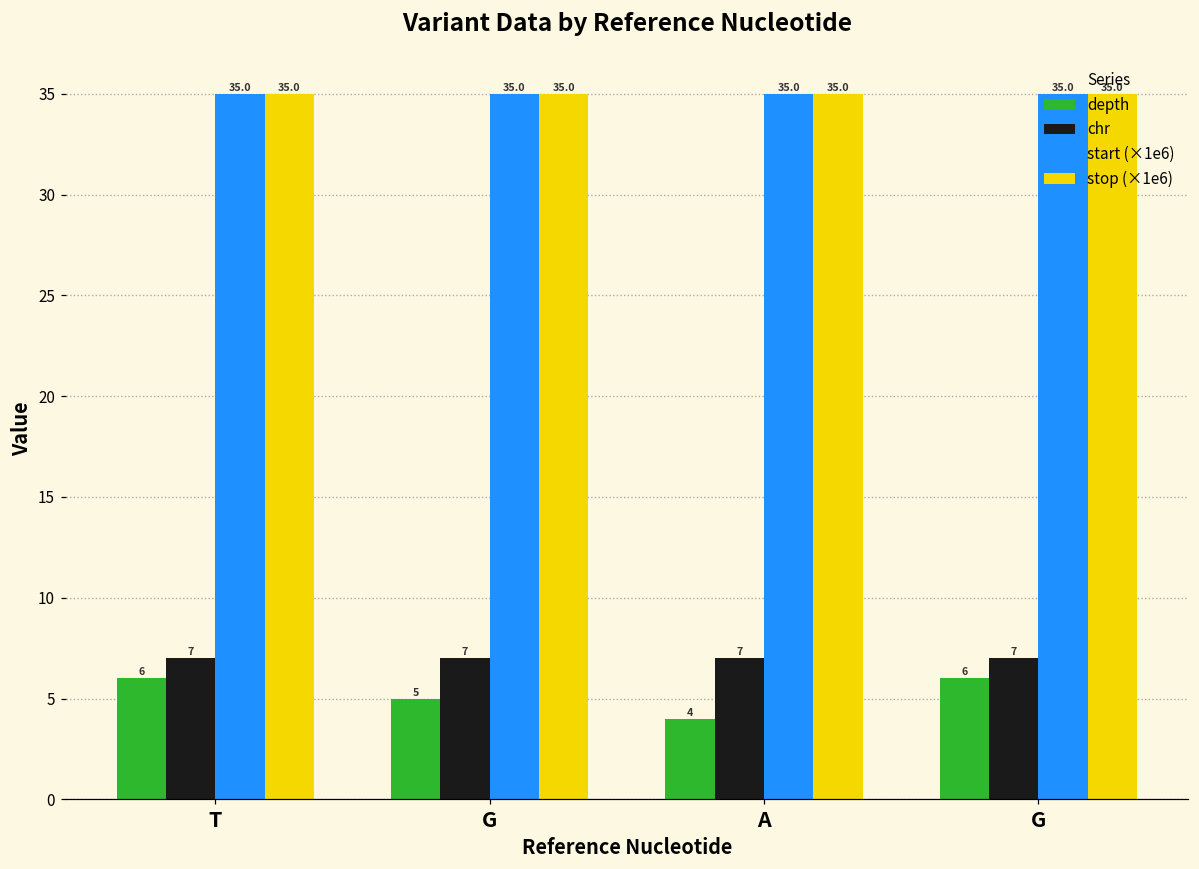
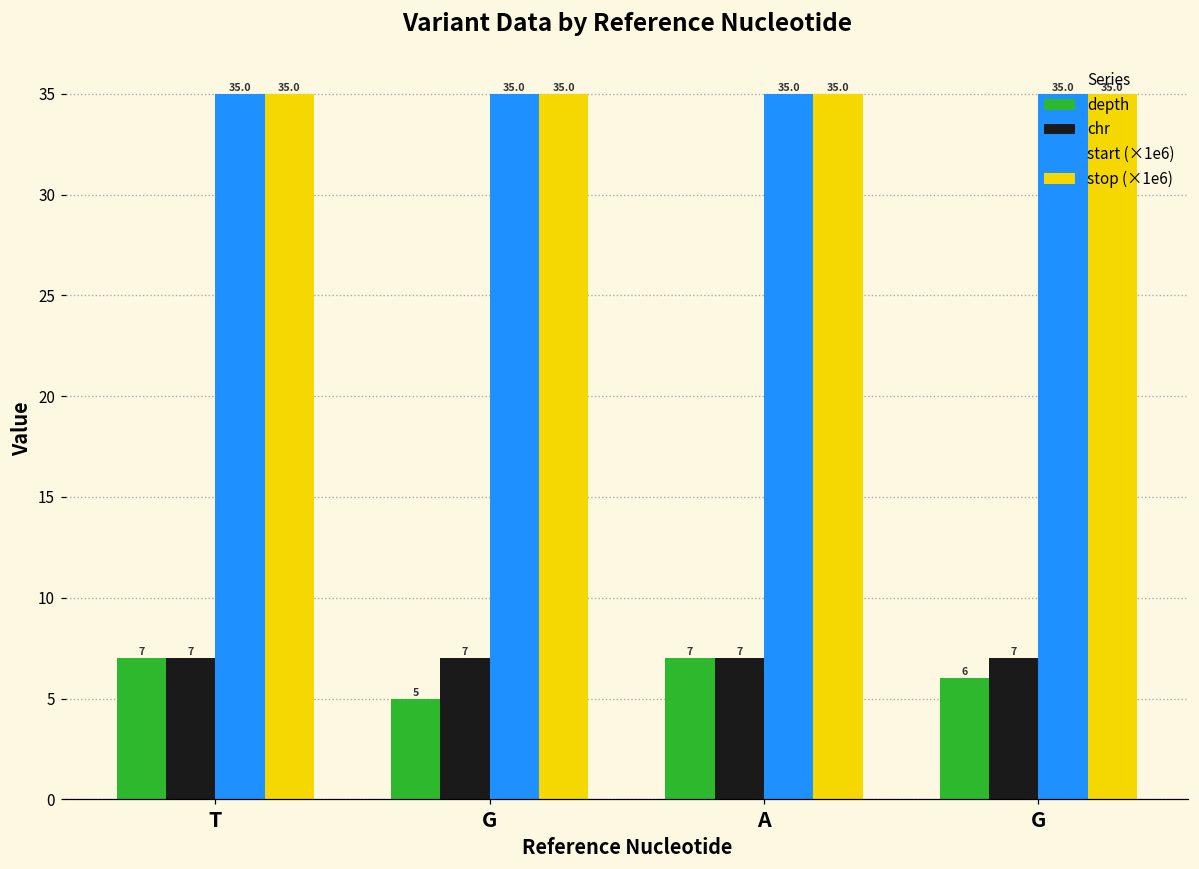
  {
    "depth": {
-     "T": 6,
-     "A": 4
+     "T": 7,
+     "A": 7
    },
    "chr": {
      "T": 7,
      "A": 7
    },
    "start (×1e6)": {
      "T": 35.0,
      "A": 35.0
    },
    "stop (×1e6)": {
      "T": 35.0,
      "A": 35.0
    }
  }
